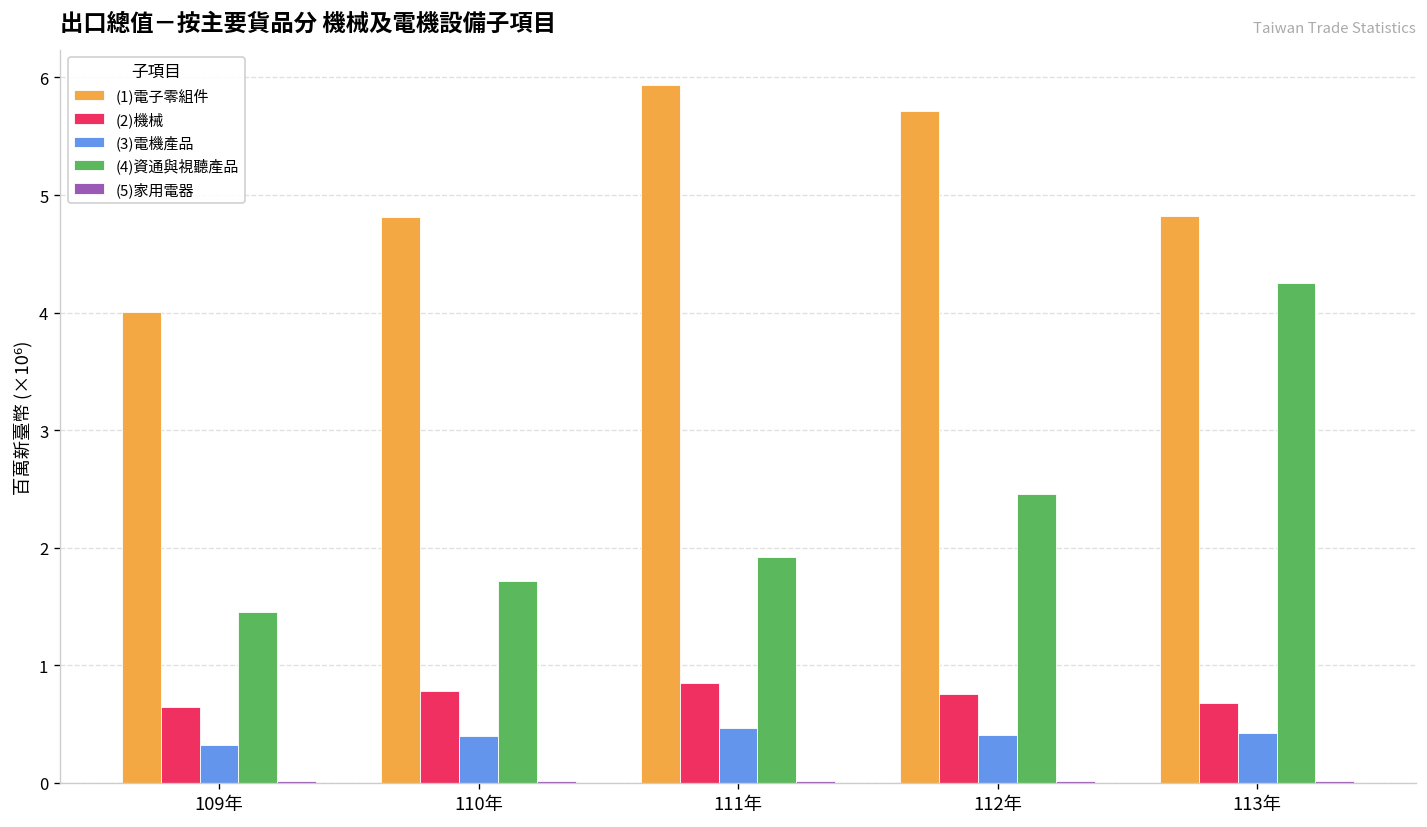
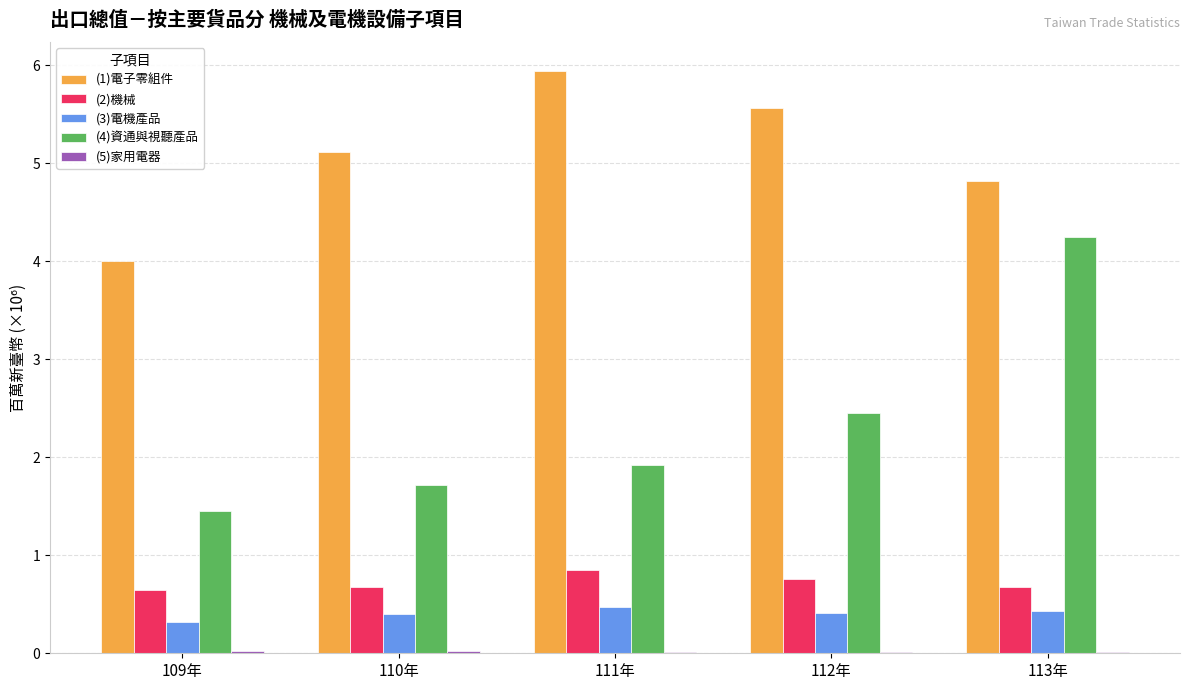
  {
    "(1)電子零組件": {
      "109年": 4.0,
-     "110年": 4.8,
+     "110年": 5.1,
      "111年": 5.9,
-     "112年": 5.7,
+     "112年": 5.6,
      "113年": 4.8
    },
    "(2)機械": {
      "109年": 0.6,
-     "110年": 0.8,
+     "110年": 0.7,
      "111年": 0.8,
      "112年": 0.8,
      "113年": 0.7
    },
    "(3)電機產品": {
      "109年": 0.3,
      "110年": 0.4,
      "111年": 0.5,
      "112年": 0.4,
      "113年": 0.4
    },
    "(4)資通與視聽產品": {
      "109年": 1.5,
      "110年": 1.7,
      "111年": 1.9,
      "112年": 2.5,
      "113年": 4.3
    }
  }
